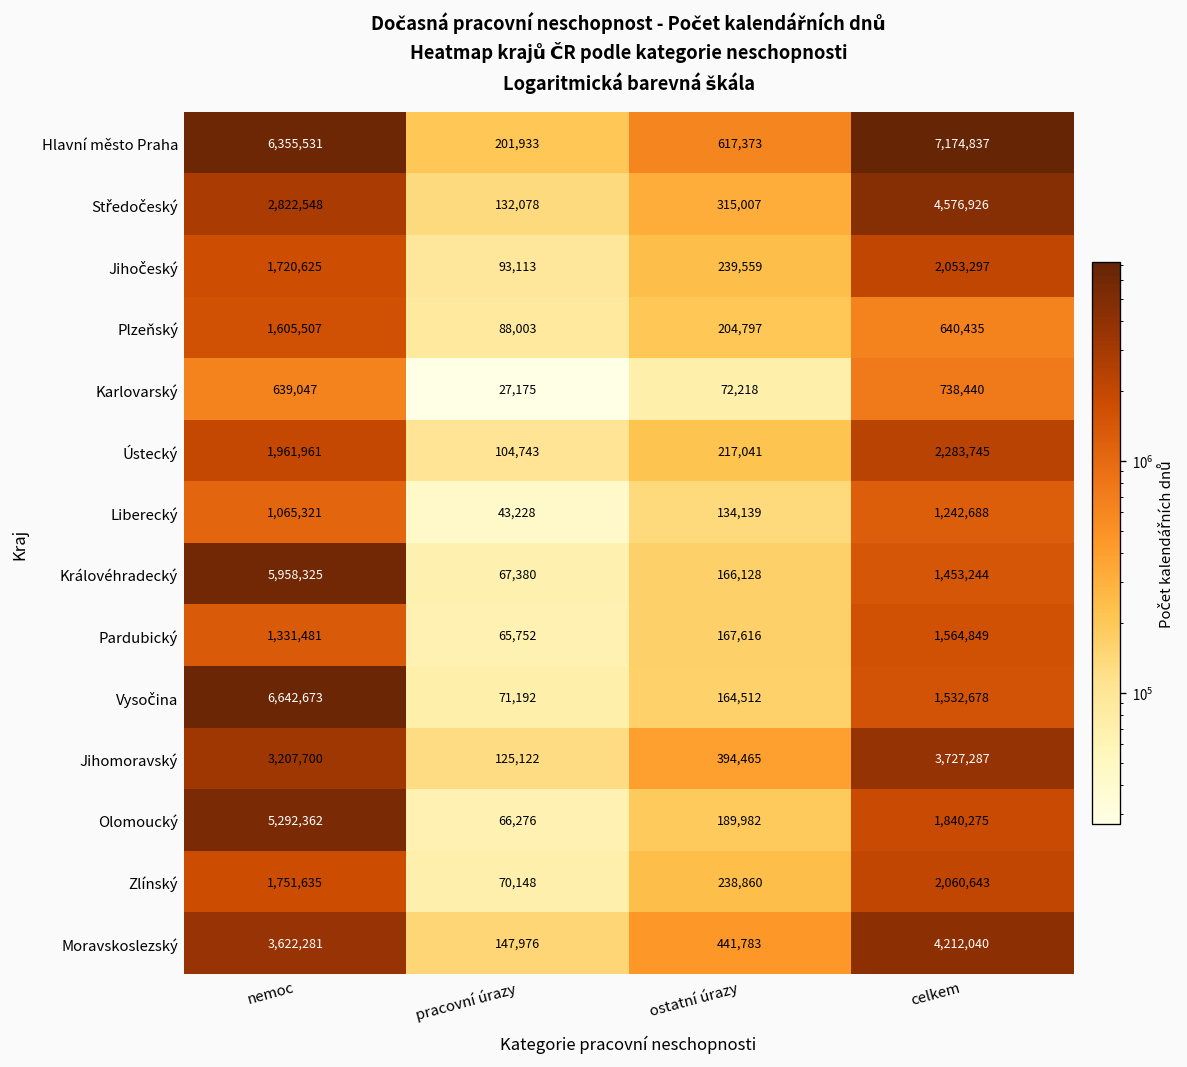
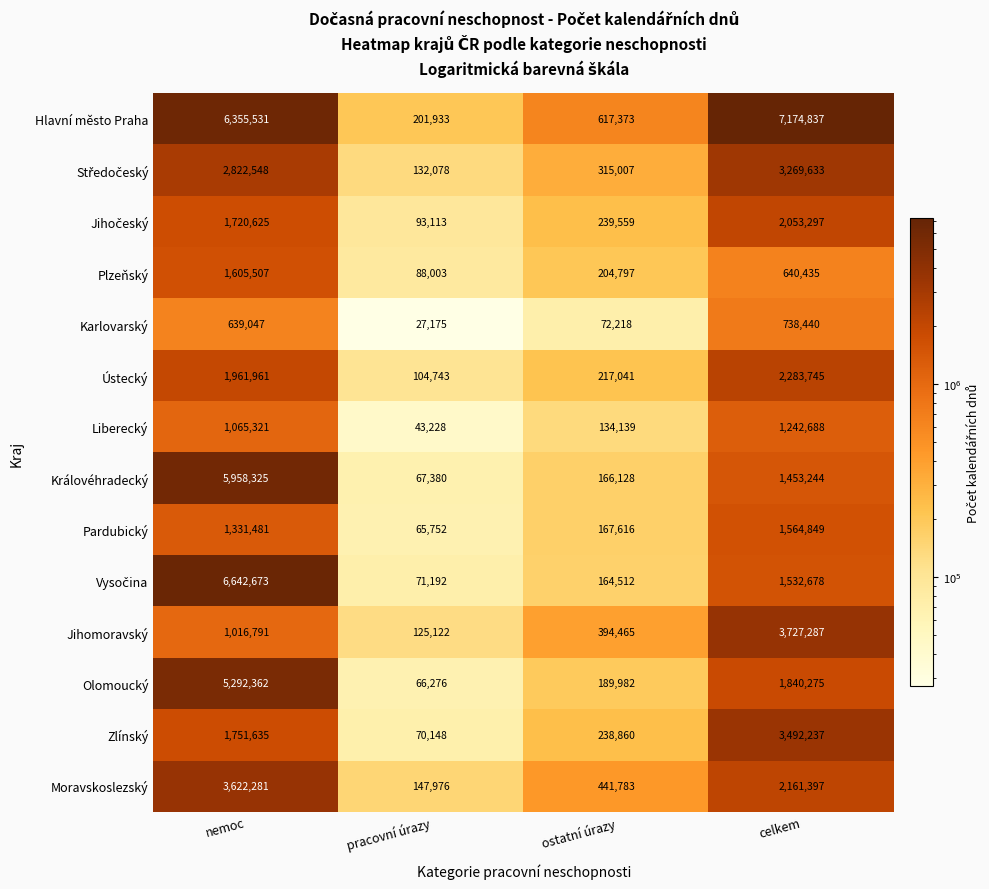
  {
    "Hlavní město Praha": {
      "nemoc": "6,355,531",
      "pracovní úrazy": "201,933",
      "ostatní úrazy": "617,373",
      "celkem": "7,174,837"
    },
    "Středočeský": {
      "nemoc": "2,822,548",
      "pracovní úrazy": "132,078",
      "ostatní úrazy": "315,007",
-     "celkem": "4,576,926"
+     "celkem": "3,269,633"
    },
    "Jihočeský": {
      "nemoc": "1,720,625",
      "pracovní úrazy": "93,113",
      "ostatní úrazy": "239,559",
      "celkem": "2,053,297"
    },
    "Plzeňský": {
      "nemoc": "1,605,507",
      "pracovní úrazy": "88,003",
      "ostatní úrazy": "204,797",
      "celkem": "640,435"
    },
    "Karlovarský": {
      "nemoc": "639,047",
      "pracovní úrazy": "27,175",
      "ostatní úrazy": "72,218",
      "celkem": "738,440"
    },
    "Ústecký": {
      "nemoc": "1,961,961",
      "pracovní úrazy": "104,743",
      "ostatní úrazy": "217,041",
      "celkem": "2,283,745"
    },
    "Liberecký": {
      "nemoc": "1,065,321",
      "pracovní úrazy": "43,228",
      "ostatní úrazy": "134,139",
      "celkem": "1,242,688"
    },
    "Královéhradecký": {
      "nemoc": "5,958,325",
      "pracovní úrazy": "67,380",
      "ostatní úrazy": "166,128",
      "celkem": "1,453,244"
    },
    "Pardubický": {
      "nemoc": "1,331,481",
      "pracovní úrazy": "65,752",
      "ostatní úrazy": "167,616",
      "celkem": "1,564,849"
    },
    "Vysočina": {
      "nemoc": "6,642,673",
      "pracovní úrazy": "71,192",
      "ostatní úrazy": "164,512",
      "celkem": "1,532,678"
    },
    "Jihomoravský": {
-     "nemoc": "3,207,700",
+     "nemoc": "1,016,791",
      "pracovní úrazy": "125,122",
      "ostatní úrazy": "394,465",
      "celkem": "3,727,287"
    },
    "Olomoucký": {
      "nemoc": "5,292,362",
      "pracovní úrazy": "66,276",
      "ostatní úrazy": "189,982",
      "celkem": "1,840,275"
    },
    "Zlínský": {
      "nemoc": "1,751,635",
      "pracovní úrazy": "70,148",
      "ostatní úrazy": "238,860",
-     "celkem": "2,060,643"
+     "celkem": "3,492,237"
    },
    "Moravskoslezský": {
      "nemoc": "3,622,281",
      "pracovní úrazy": "147,976",
      "ostatní úrazy": "441,783",
-     "celkem": "4,212,040"
+     "celkem": "2,161,397"
    }
  }
